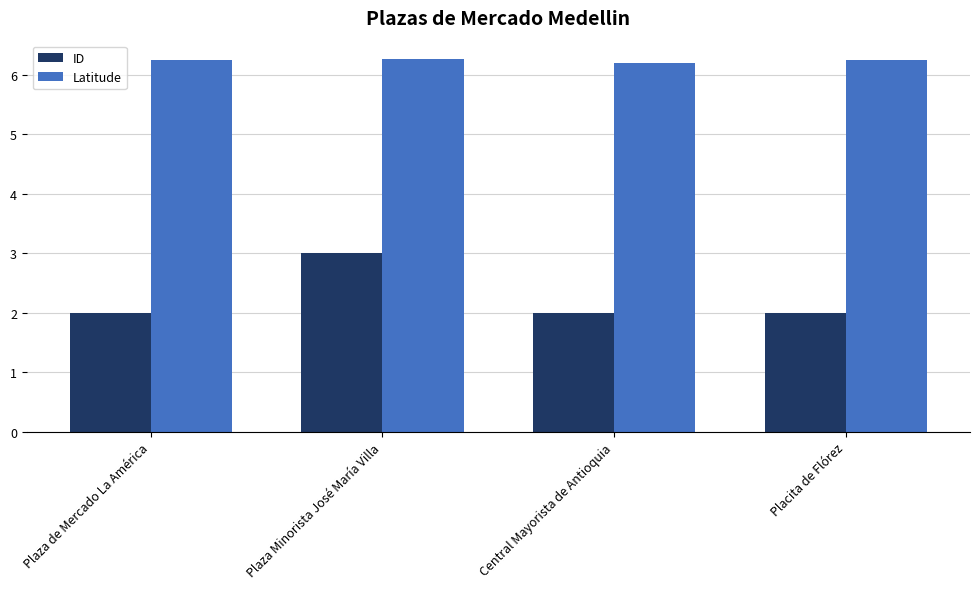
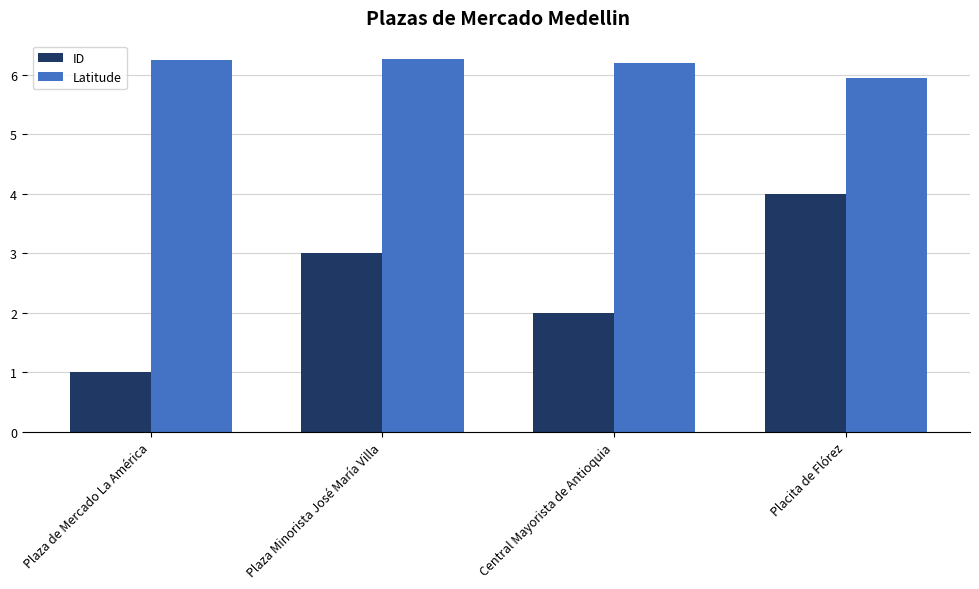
  {
    "ID": {
-     "Plaza de Mercado La América": 2,
+     "Plaza de Mercado La América": 1,
      "Plaza Minorista José María Villa": 3,
      "Central Mayorista de Antioquia": 2,
-     "Placita de Flórez": 2
+     "Placita de Flórez": 4
    },
    "Latitude": {
      "Plaza de Mercado La América": 6.3,
      "Plaza Minorista José María Villa": 6.3,
      "Central Mayorista de Antioquia": 6.2,
-     "Placita de Flórez": 6.2
+     "Placita de Flórez": 5.9
    }
  }
